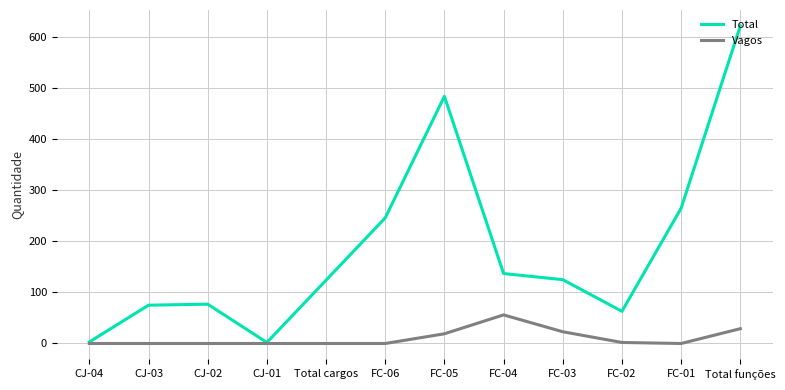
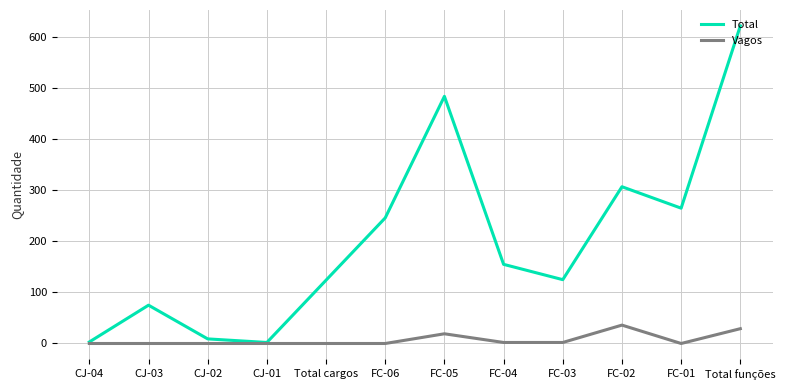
  {
    "Total": {
      "CJ-03": 80,
-     "CJ-02": 80,
+     "CJ-02": 10,
      "Total cargos": 120,
      "FC-06": 250,
      "FC-05": 480,
-     "FC-04": 140,
+     "FC-04": 160,
      "FC-03": 130,
-     "FC-02": 60,
+     "FC-02": 310,
      "FC-01": 270,
      "Total funções": 620
    },
    "Vagos": {
      "CJ-03": 0,
      "CJ-02": 0,
      "Total cargos": 0,
      "FC-06": 0,
      "FC-05": 20,
-     "FC-04": 60,
-     "FC-03": 20,
-     "FC-02": 0,
+     "FC-04": 0,
+     "FC-03": 0,
+     "FC-02": 40,
      "FC-01": 0,
      "Total funções": 30
    }
  }
